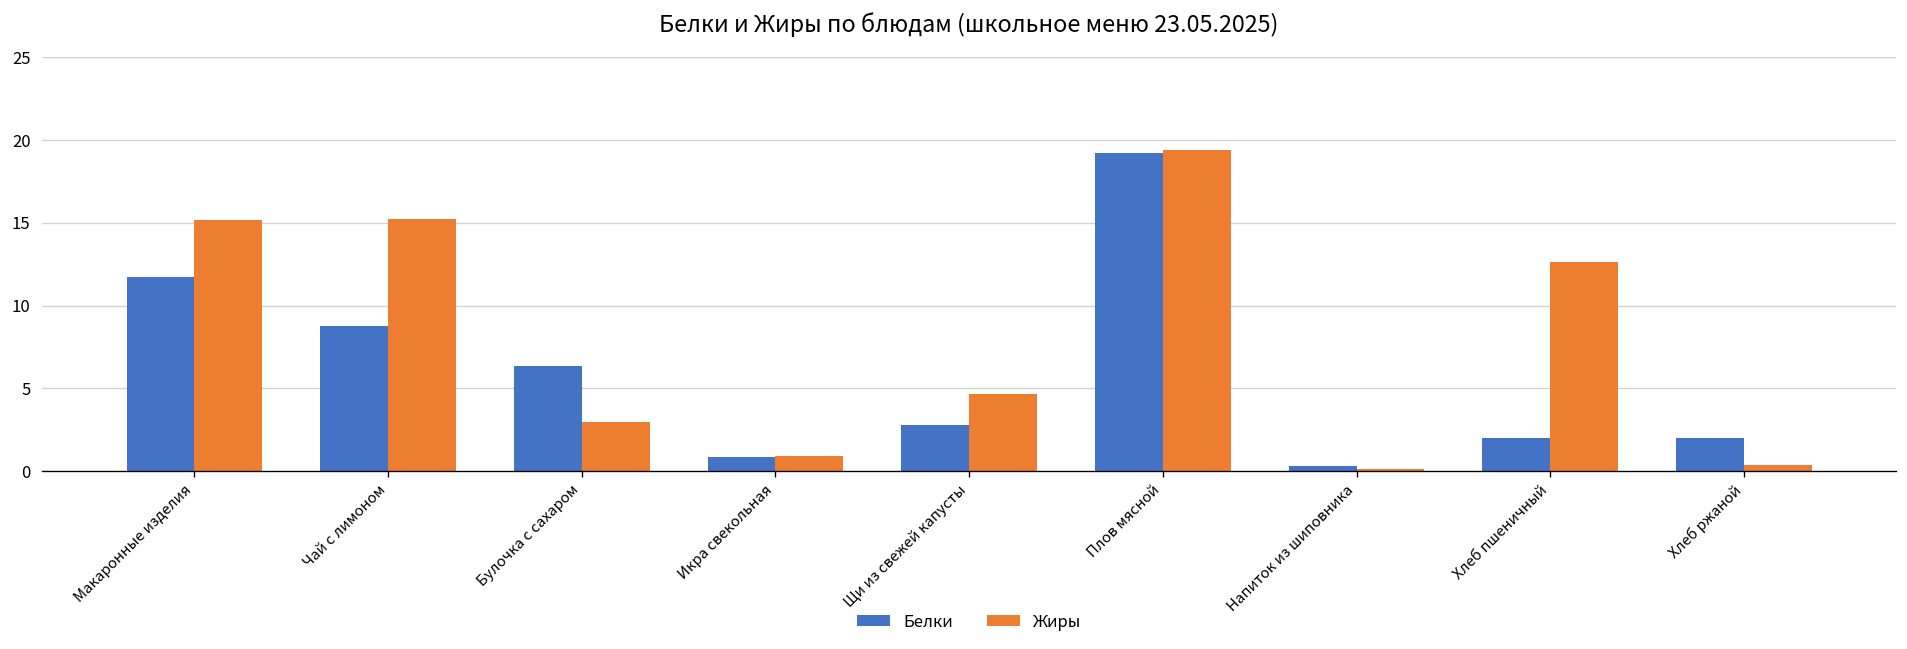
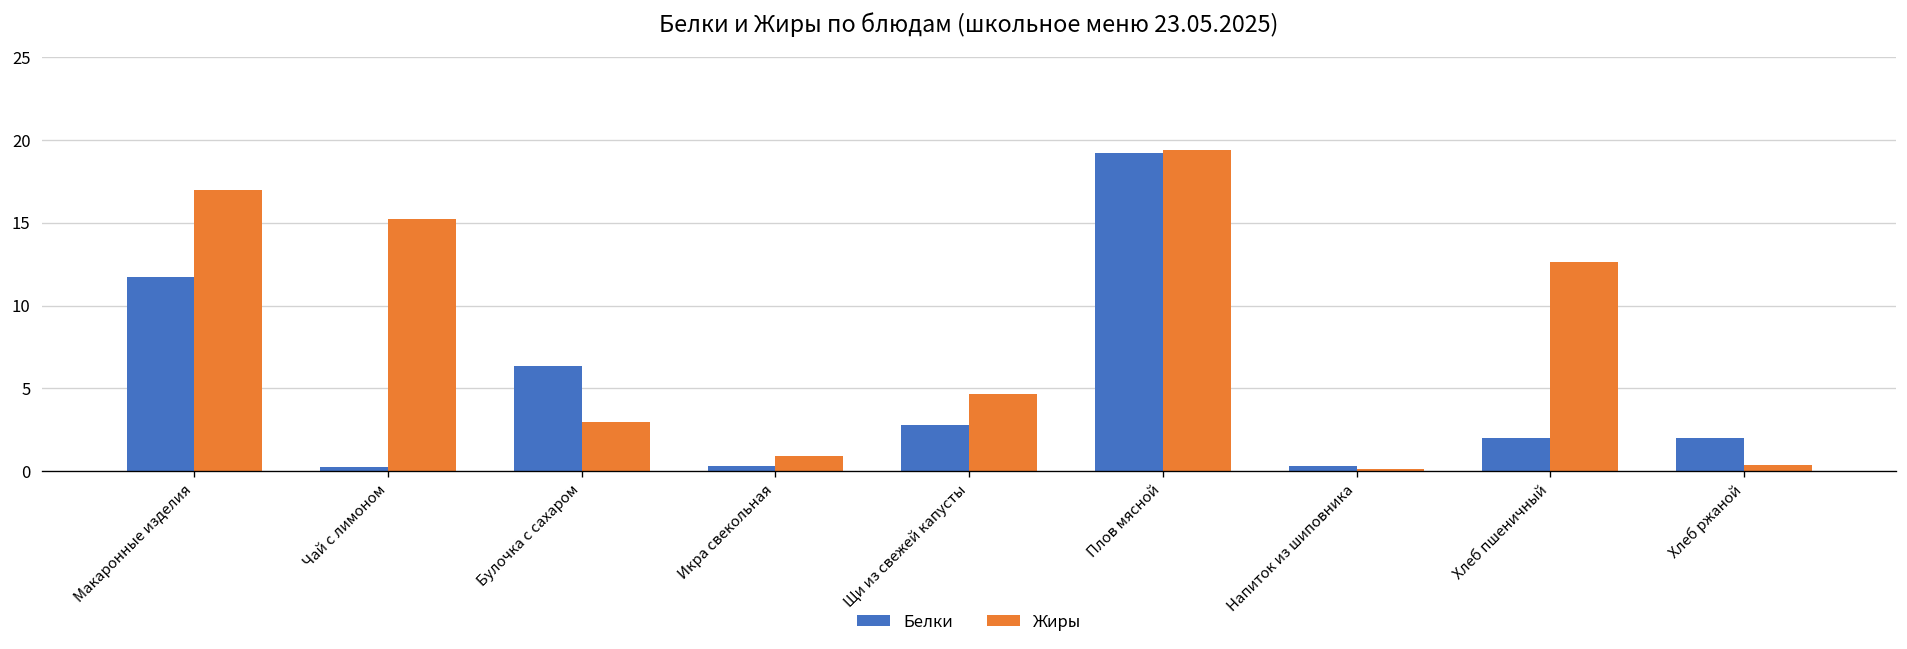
  {
    "Белки": {
      "Макаронные изделия": 11.7,
-     "Чай с лимоном": 8.8,
+     "Чай с лимоном": 0.2,
      "Булочка с сахаром": 6.4,
-     "Икра свекольная": 0.9,
+     "Икра свекольная": 0.3,
      "Щи из свежей капусты": 2.8,
      "Плов мясной": 19.2,
      "Напиток из шиповника": 0.3,
      "Хлеб пшеничный": 2.0,
      "Хлеб ржаной": 2.0
    },
    "Жиры": {
-     "Макаронные изделия": 15.2,
+     "Макаронные изделия": 17.0,
      "Чай с лимоном": 15.2,
      "Булочка с сахаром": 3.0,
      "Икра свекольная": 0.9,
      "Щи из свежей капусты": 4.7,
      "Плов мясной": 19.4,
      "Хлеб пшеничный": 12.6,
      "Хлеб ржаной": 0.4
    }
  }
